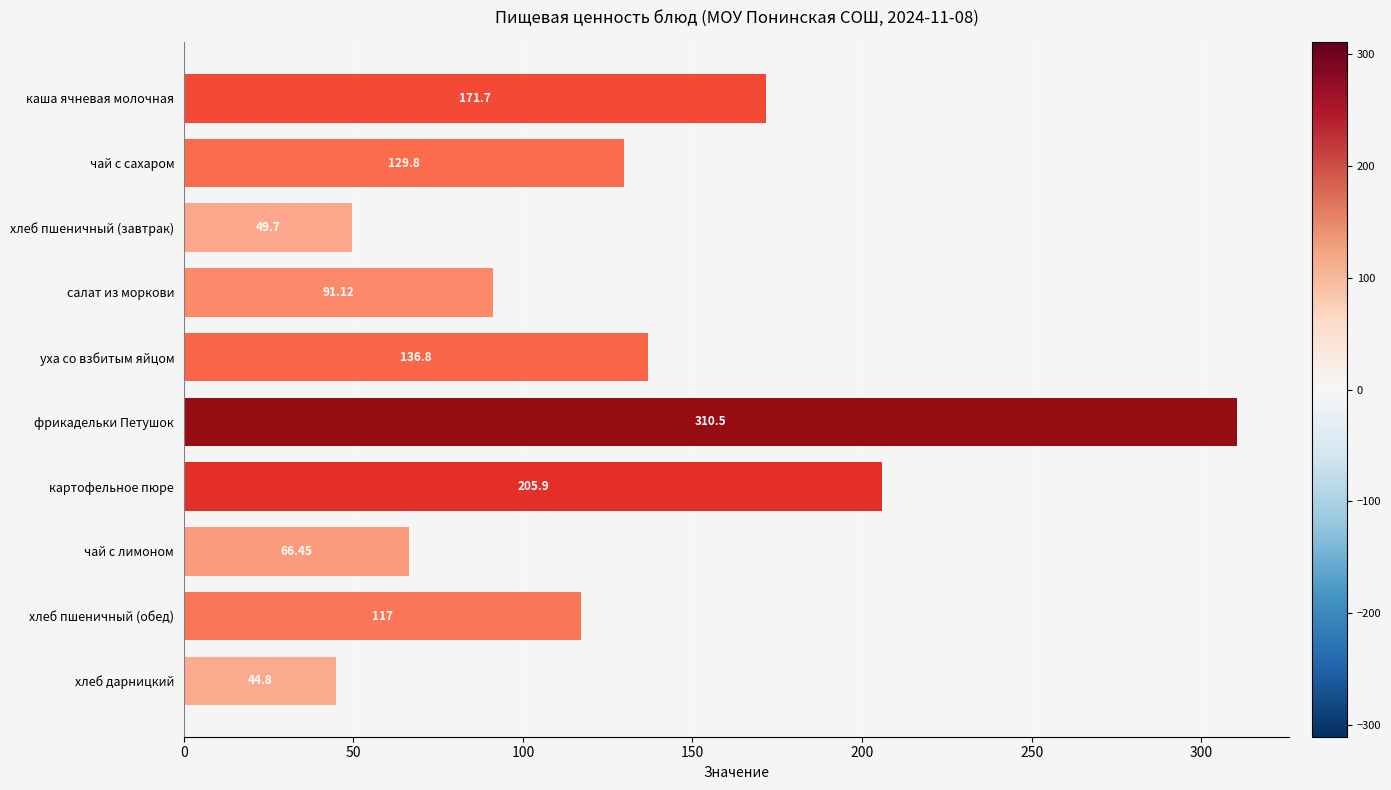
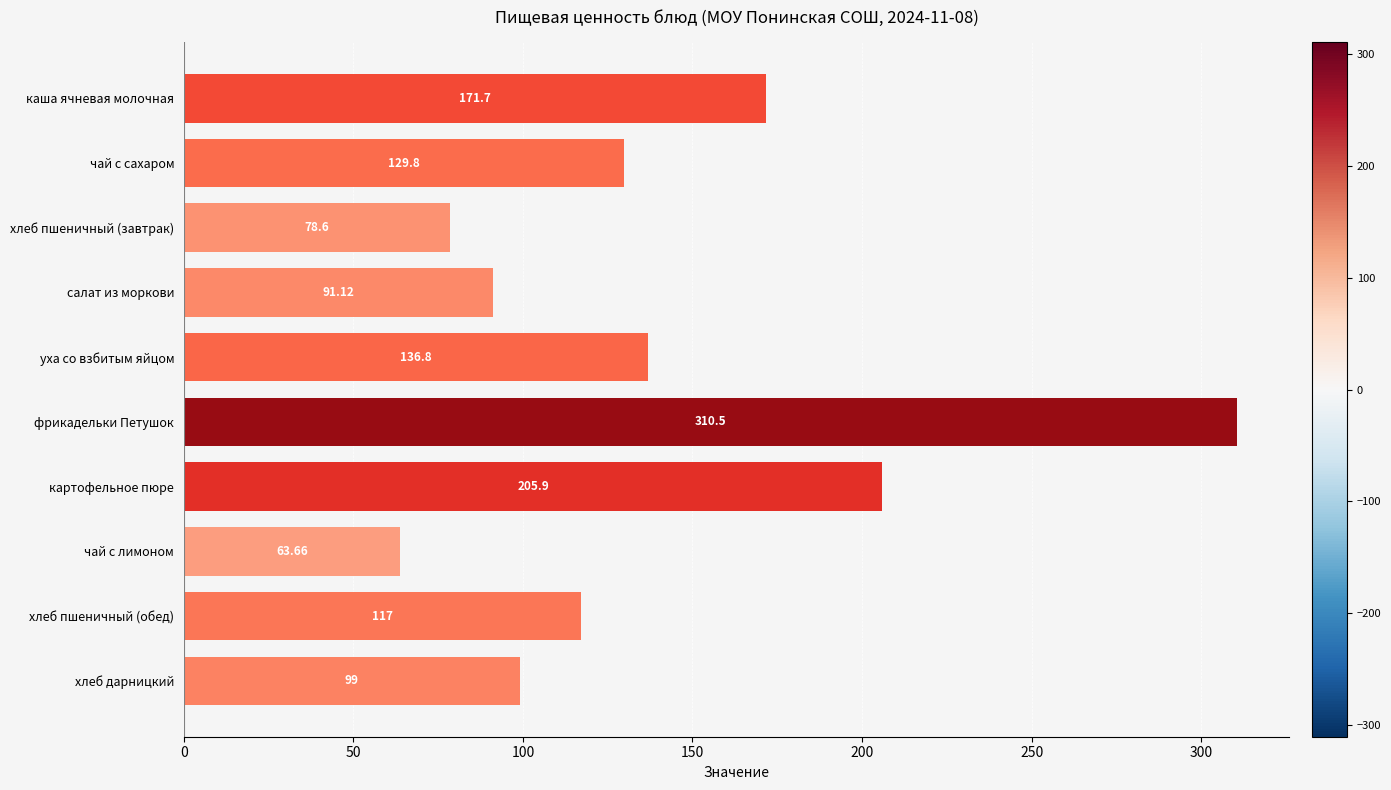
  {
    "каша ячневая молочная": 171.7,
    "чай с сахаром": 129.8,
-   "хлеб пшеничный (завтрак)": 49.7,
+   "хлеб пшеничный (завтрак)": 78.6,
    "салат из моркови": 91.12,
    "уха со взбитым яйцом": 136.8,
    "фрикадельки Петушок": 310.5,
    "картофельное пюре": 205.9,
-   "чай с лимоном": 66.45,
+   "чай с лимоном": 63.66,
    "хлеб пшеничный (обед)": 117,
-   "хлеб дарницкий": 44.8
+   "хлеб дарницкий": 99
  }
